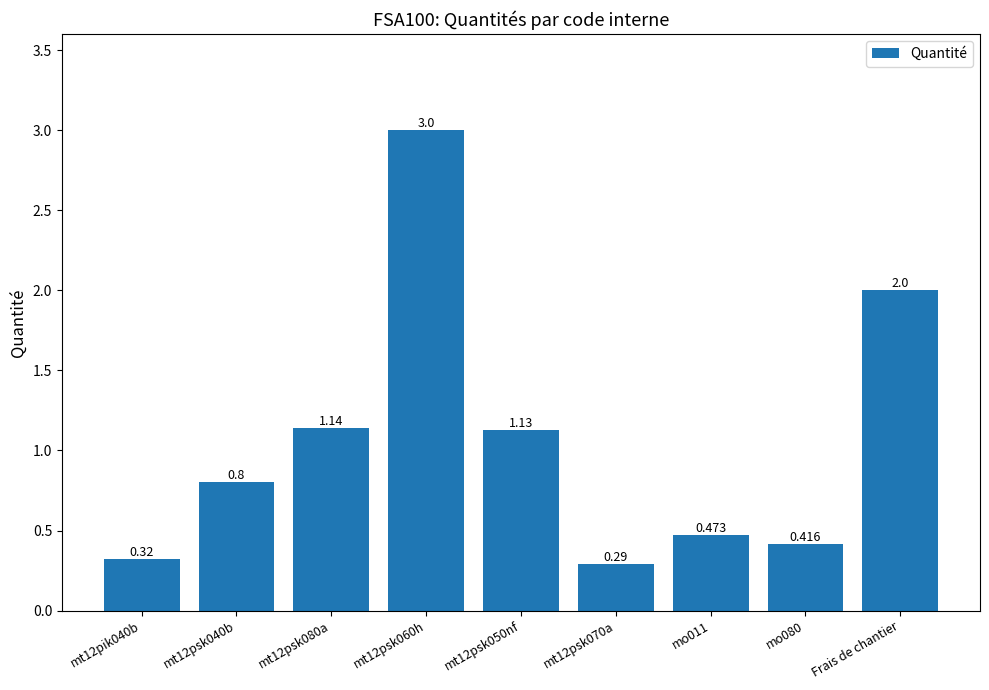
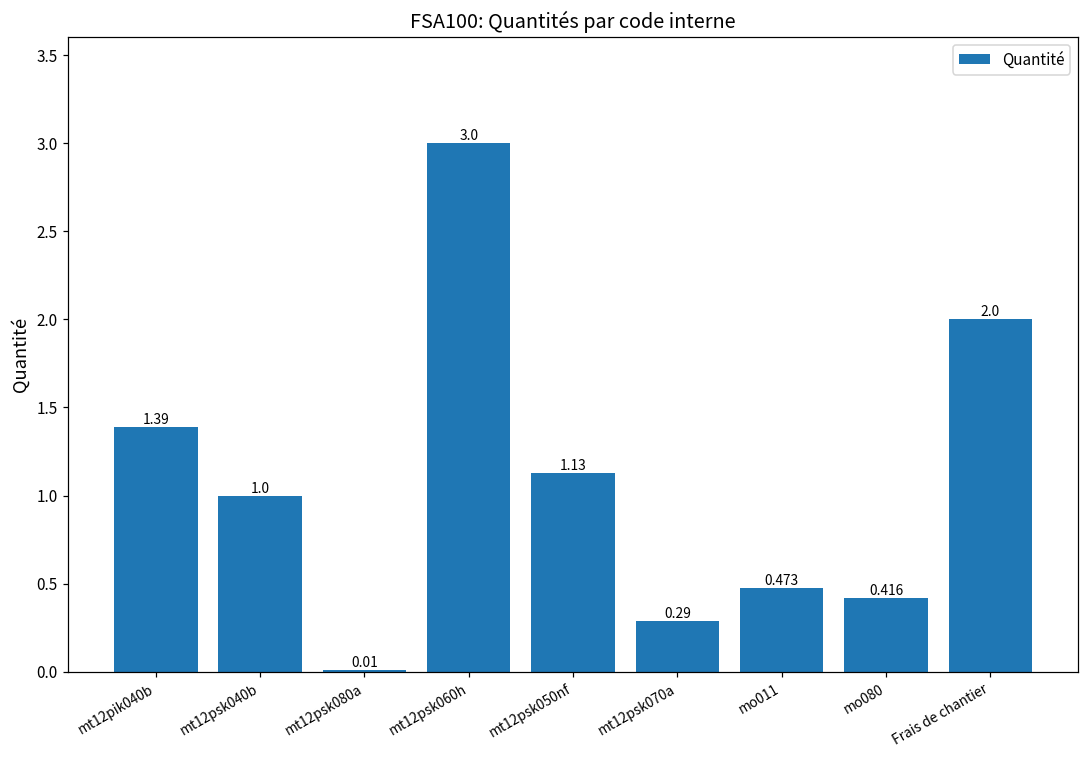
  {
-   "mt12pik040b": 0.32,
-   "mt12psk040b": 0.8,
-   "mt12psk080a": 1.14,
+   "mt12pik040b": 1.39,
+   "mt12psk040b": 1.0,
+   "mt12psk080a": 0.01,
    "mt12psk060h": 3.0,
    "mt12psk050nf": 1.13,
    "mt12psk070a": 0.29,
    "mo011": 0.473,
    "mo080": 0.416,
    "Frais de chantier": 2.0
  }
